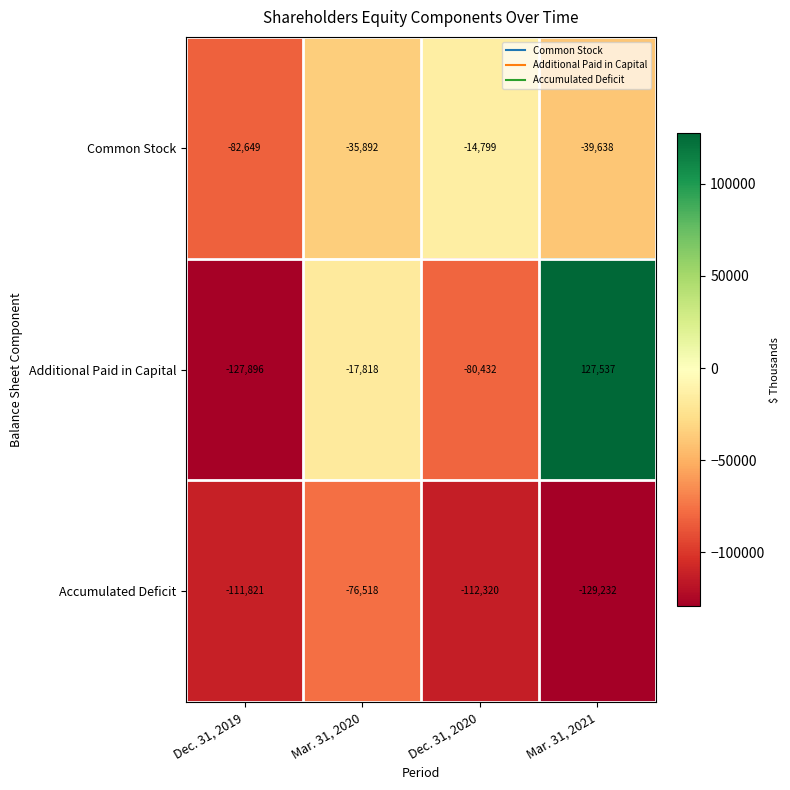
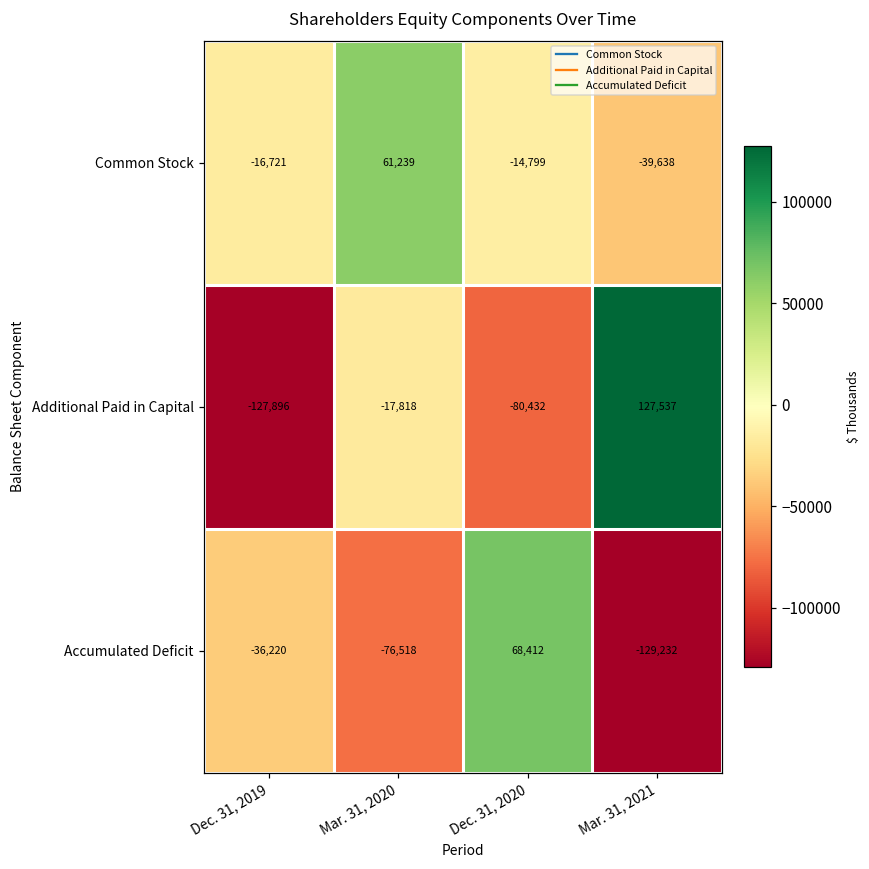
  {
    "Common Stock": {
-     "Dec. 31, 2019": "-82,649",
-     "Mar. 31, 2020": "-35,892",
+     "Dec. 31, 2019": "-16,721",
+     "Mar. 31, 2020": "61,239",
      "Dec. 31, 2020": "-14,799",
      "Mar. 31, 2021": "-39,638"
    },
    "Additional Paid in Capital": {
      "Dec. 31, 2019": "-127,896",
      "Mar. 31, 2020": "-17,818",
      "Dec. 31, 2020": "-80,432",
      "Mar. 31, 2021": "127,537"
    },
    "Accumulated Deficit": {
-     "Dec. 31, 2019": "-111,821",
+     "Dec. 31, 2019": "-36,220",
      "Mar. 31, 2020": "-76,518",
-     "Dec. 31, 2020": "-112,320",
+     "Dec. 31, 2020": "68,412",
      "Mar. 31, 2021": "-129,232"
    }
  }
